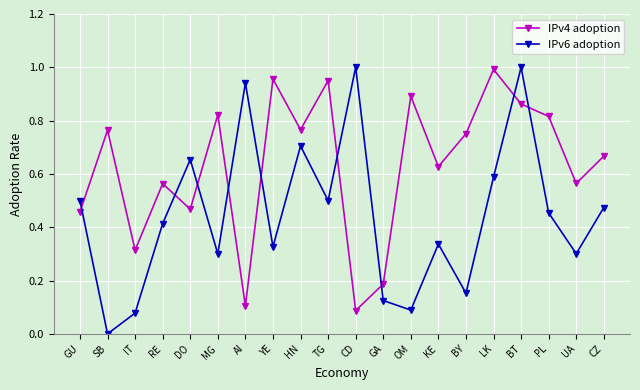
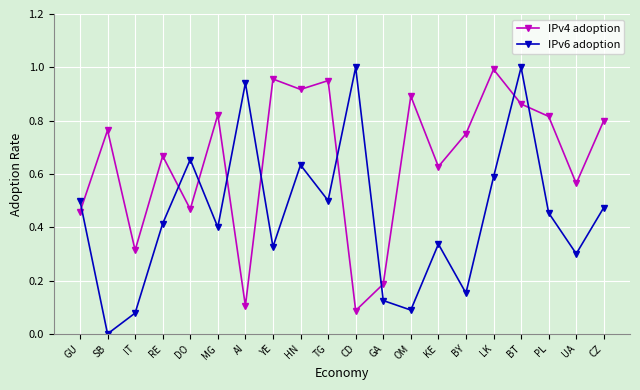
  {
    "IPv4 adoption": {
      "GU": 0.46,
      "SB": 0.76,
      "IT": 0.31,
-     "RE": 0.56,
+     "RE": 0.67,
      "DO": 0.47,
      "MG": 0.82,
      "AI": 0.11,
      "YE": 0.96,
-     "HN": 0.77,
+     "HN": 0.92,
      "TG": 0.95,
      "CD": 0.09,
      "GA": 0.19,
      "OM": 0.89,
      "KE": 0.63,
      "BY": 0.75,
      "LK": 0.99,
      "BT": 0.86,
      "PL": 0.82,
      "UA": 0.56,
-     "CZ": 0.67
+     "CZ": 0.80
    },
    "IPv6 adoption": {
      "GU": 0.50,
      "SB": 0.00,
      "IT": 0.08,
      "RE": 0.41,
      "DO": 0.65,
-     "MG": 0.3,
+     "MG": 0.4,
      "AI": 0.94,
      "YE": 0.33,
-     "HN": 0.70,
+     "HN": 0.63,
      "TG": 0.50,
      "CD": 1.00,
      "GA": 0.13,
      "OM": 0.09,
      "KE": 0.34,
      "BY": 0.15,
      "LK": 0.59,
      "BT": 1.00,
      "PL": 0.45,
      "UA": 0.30,
      "CZ": 0.47
    }
  }
